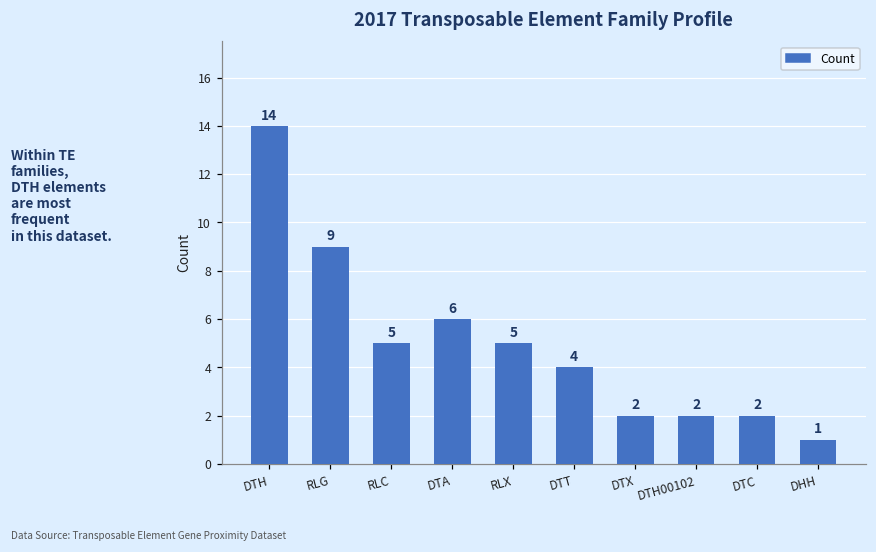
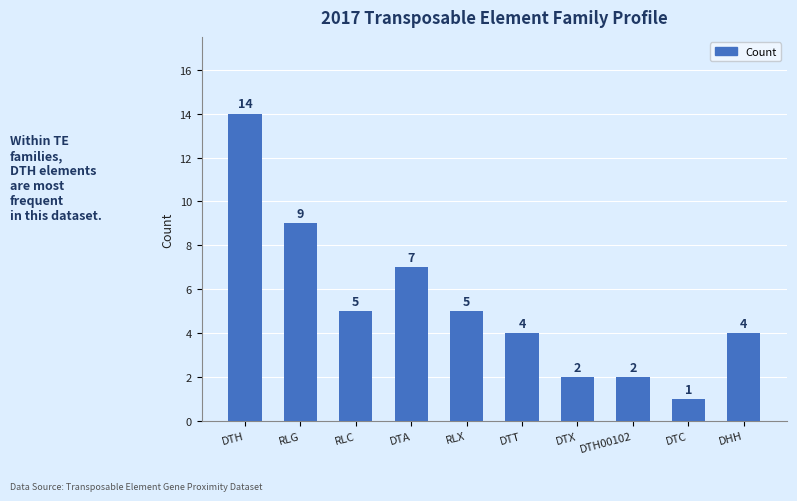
  {
    "DTH": 14,
    "RLG": 9,
    "RLC": 5,
-   "DTA": 6,
+   "DTA": 7,
    "RLX": 5,
    "DTT": 4,
    "DTX": 2,
    "DTH00102": 2,
-   "DTC": 2,
-   "DHH": 1
+   "DTC": 1,
+   "DHH": 4
  }
